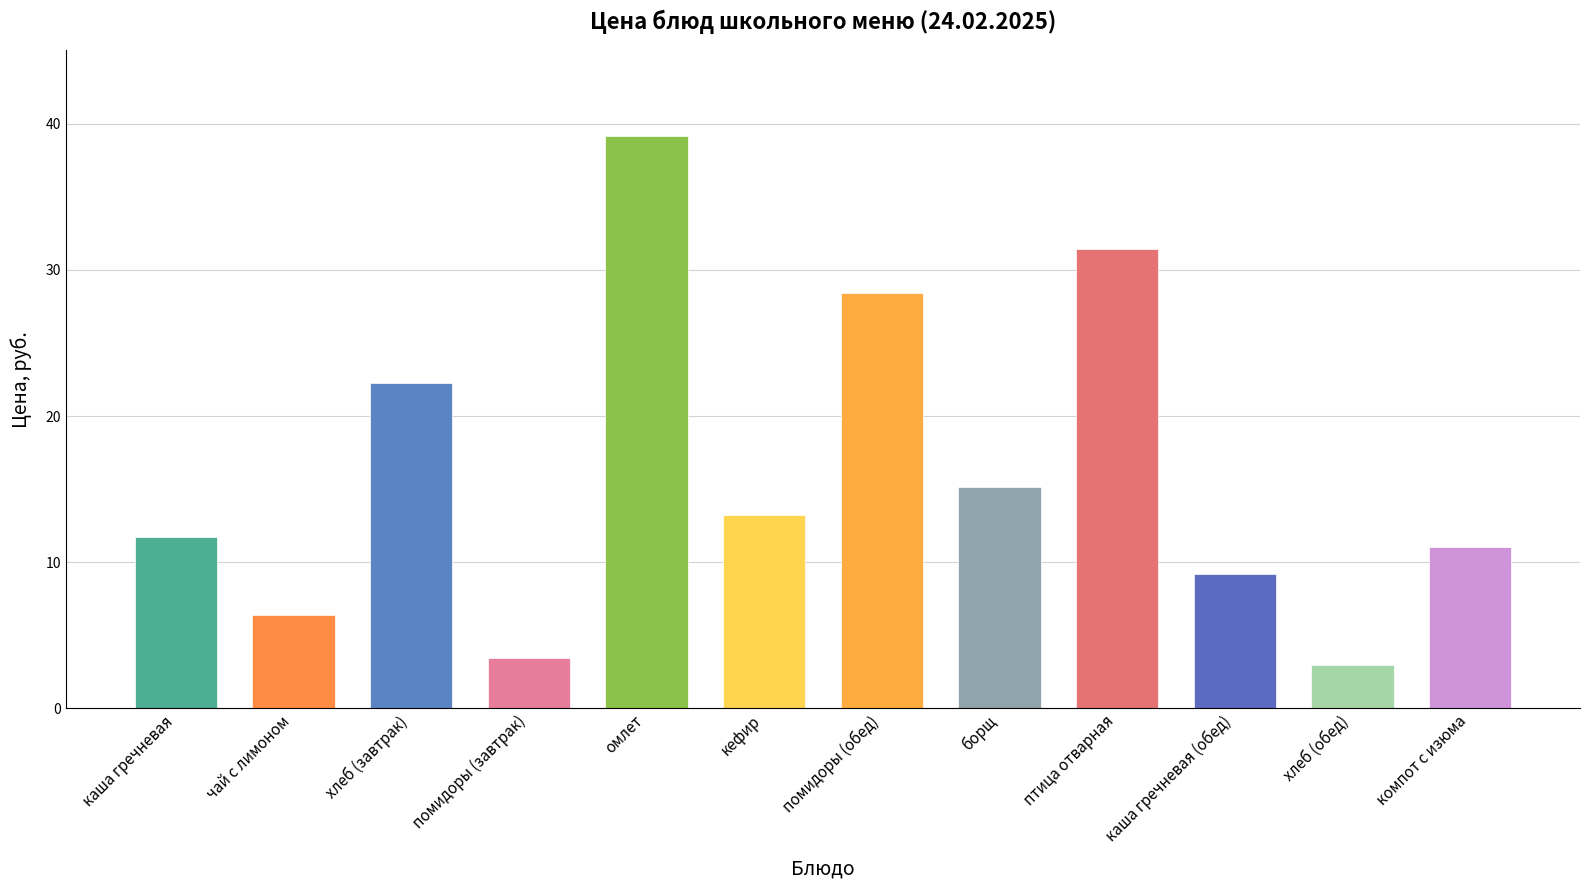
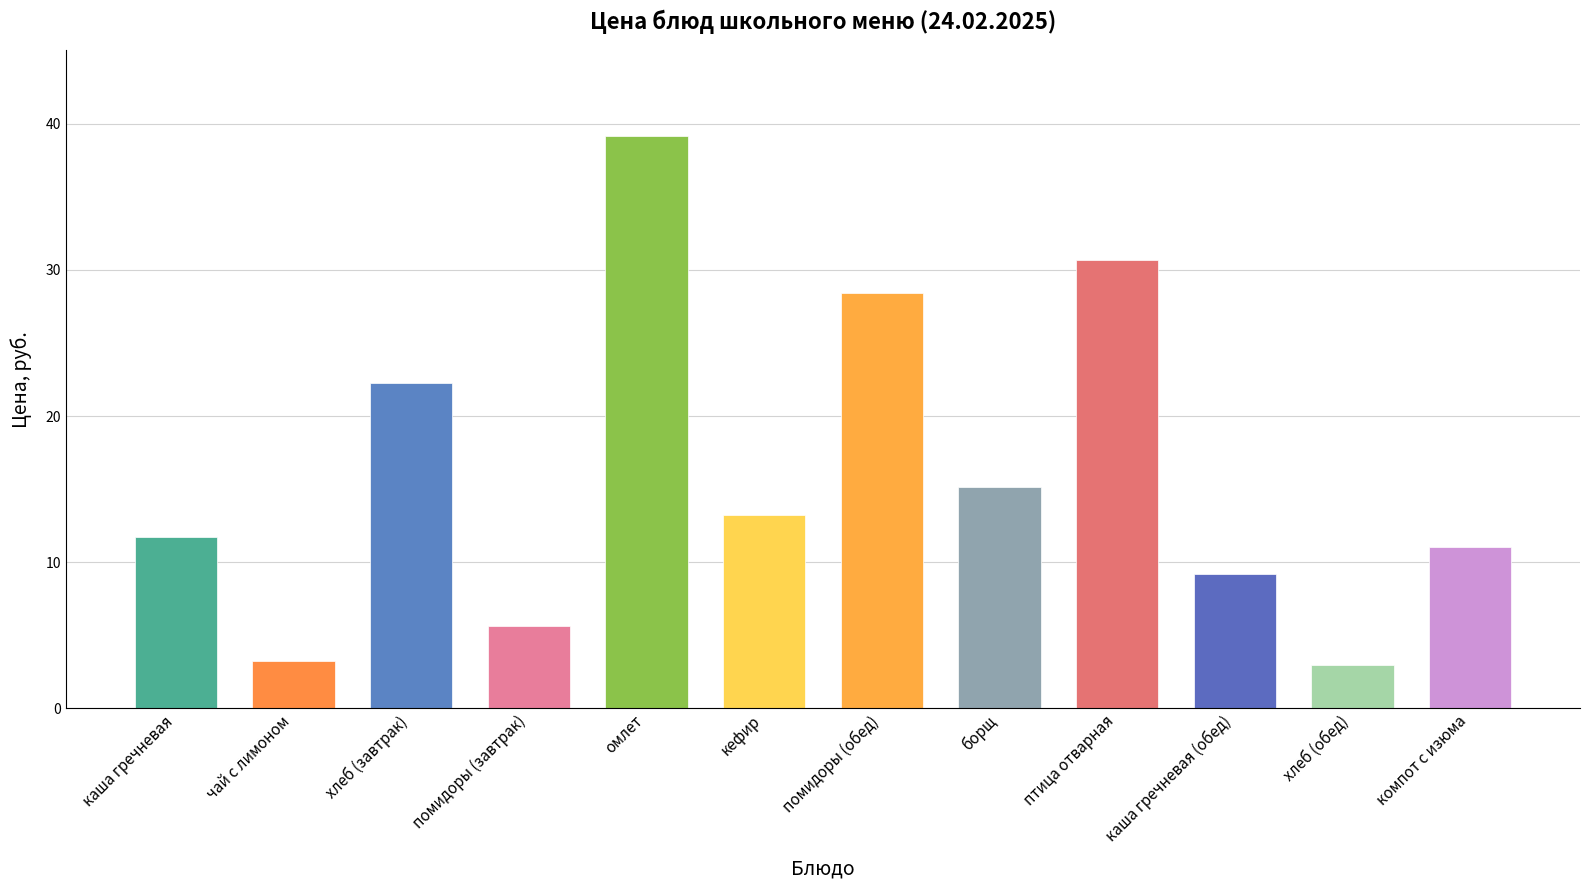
  {
    "каша гречневая": 11.7,
-   "чай с лимоном": 6.4,
+   "чай с лимоном": 3.3,
    "хлеб (завтрак)": 22.3,
-   "помидоры (завтрак)": 3.5,
+   "помидоры (завтрак)": 5.6,
    "омлет": 39.2,
    "кефир": 13.3,
    "помидоры (обед)": 28.5,
    "борщ": 15.2,
-   "птица отварная": 31.4,
+   "птица отварная": 30.7,
    "каша гречневая (обед)": 9.2,
    "хлеб (обед)": 3.0,
    "компот с изюма": 11.0
  }
